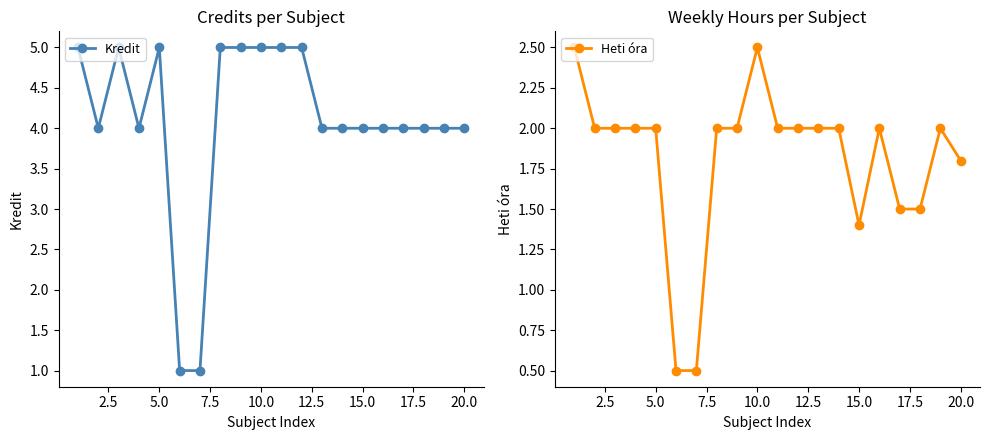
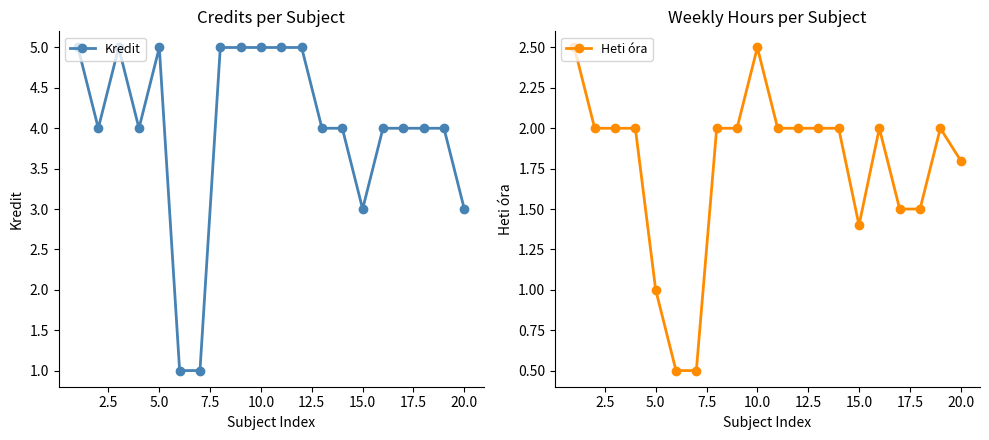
  {
    "Credits per Subject": {
      "5.0": 5,
      "10.0": 5,
-     "15.0": 4,
-     "20.0": 4
+     "15.0": 3,
+     "20.0": 3
    },
    "Weekly Hours per Subject": {
-     "5.0": 2,
+     "5.0": 1,
      "10.0": 2.50,
      "15.0": 1.40,
      "20.0": 1.80
    }
  }
